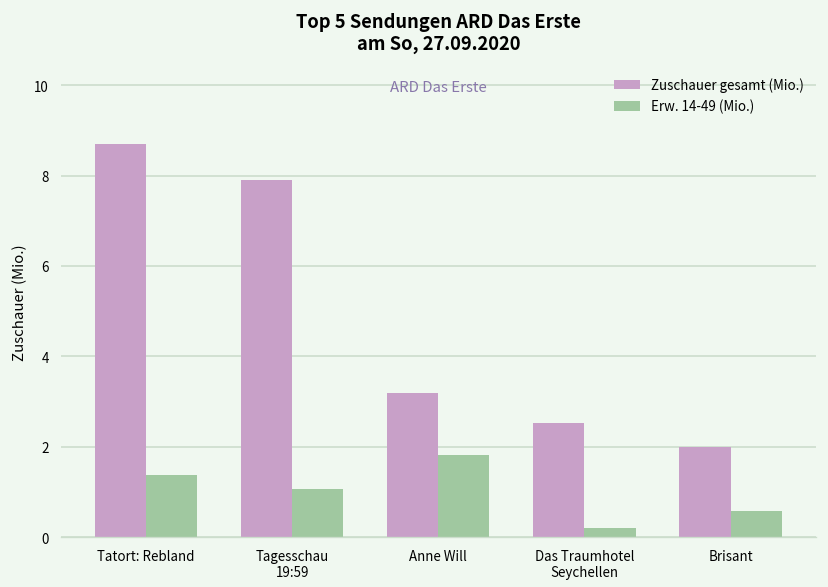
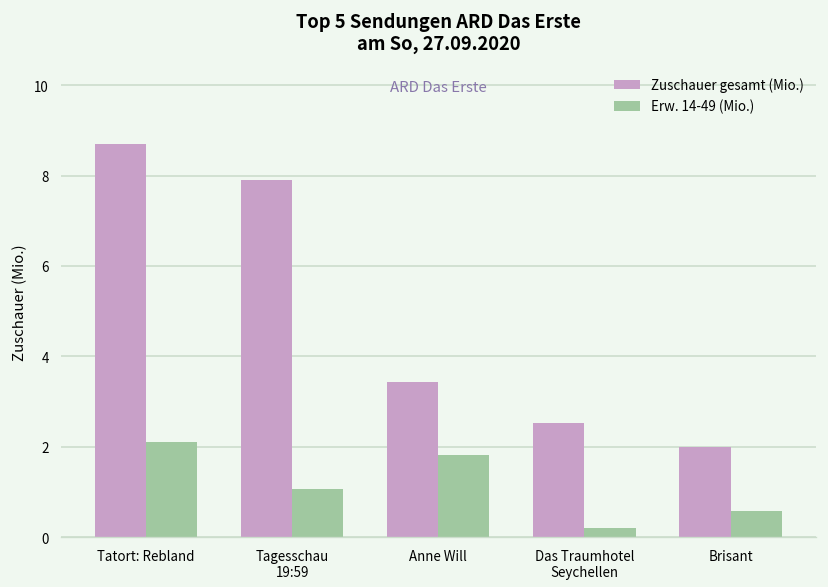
  {
    "Zuschauer gesamt (Mio.)": {
      "Tatort: Rebland": 8.7,
      "Tagesschau 19:59": 7.9,
-     "Anne Will": 3.2,
+     "Anne Will": 3.4,
      "Das Traumhotel Seychellen": 2.5,
      "Brisant": 2.0
    },
    "Erw. 14-49 (Mio.)": {
-     "Tatort: Rebland": 1.4,
+     "Tatort: Rebland": 2.1,
      "Tagesschau 19:59": 1.1,
      "Anne Will": 1.8,
      "Das Traumhotel Seychellen": 0.2,
      "Brisant": 0.6
    }
  }
